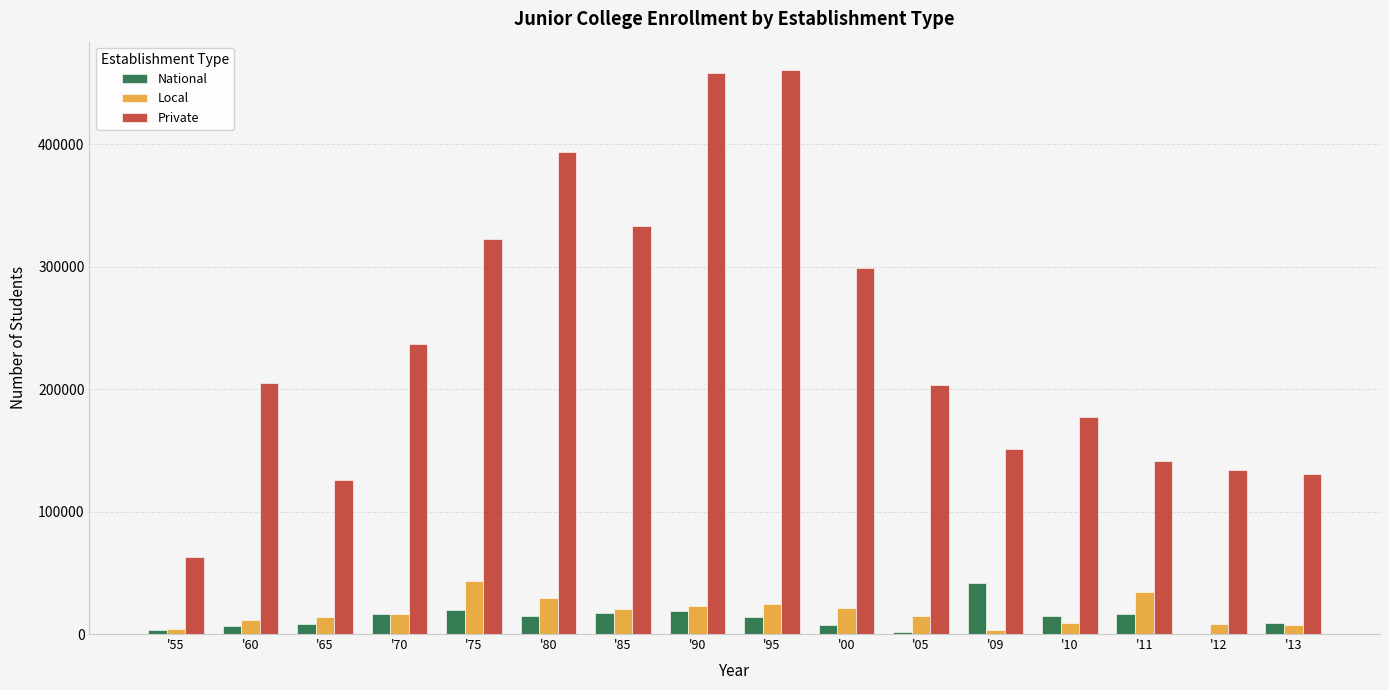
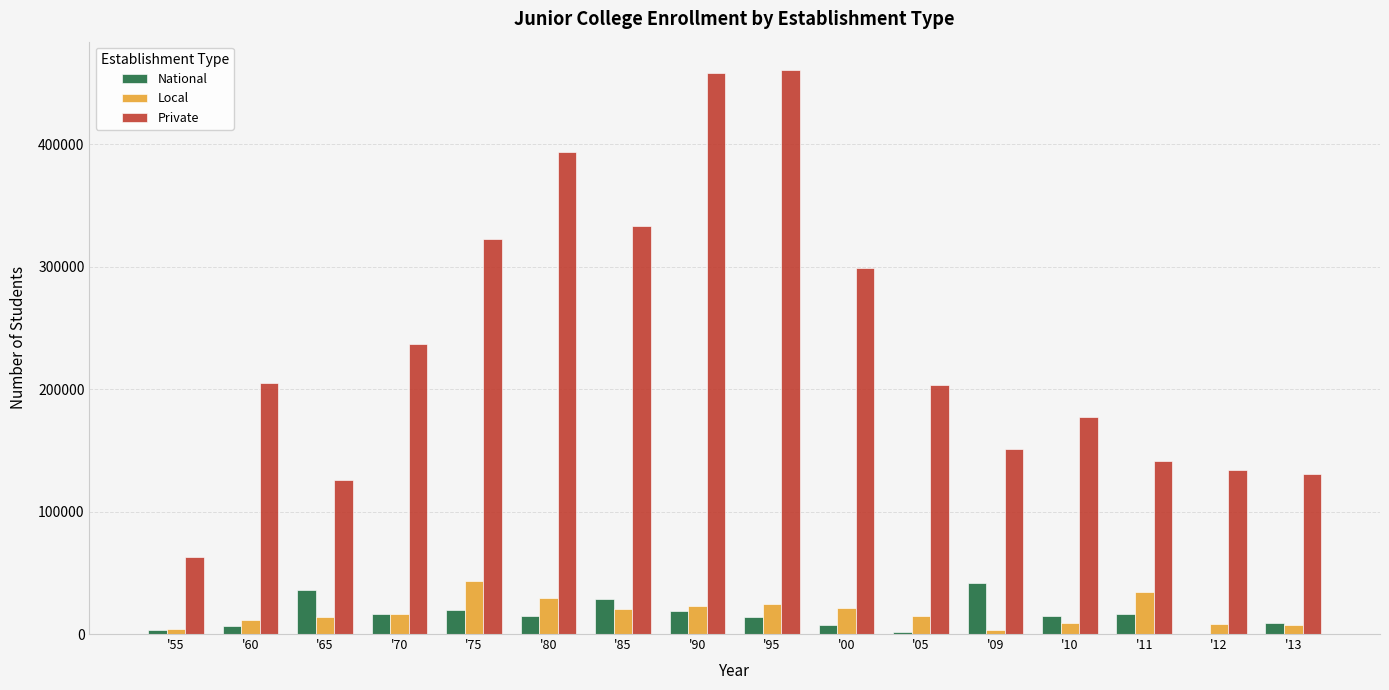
  {
    "National": {
      "'55": 4000,
      "'60": 7000,
-     "'65": 8000,
+     "'65": 36000,
      "'70": 17000,
      "'75": 20000,
      "'80": 15000,
-     "'85": 18000,
+     "'85": 29000,
      "'90": 19000,
      "'95": 14000,
      "'00": 8000,
      "'09": 42000,
      "'10": 15000,
      "'11": 16000,
      "'12": 0,
      "'13": 9000
    },
    "Local": {
      "'55": 4000,
      "'60": 11000,
      "'65": 14000,
      "'70": 16000,
      "'75": 43000,
      "'80": 29000,
      "'85": 21000,
      "'90": 23000,
      "'95": 24000,
      "'00": 21000,
      "'05": 14000,
      "'09": 3000,
      "'10": 9000,
      "'11": 34000,
      "'12": 8000,
      "'13": 8000
    },
    "Private": {
      "'55": 63000,
      "'60": 205000,
      "'65": 126000,
      "'70": 237000,
      "'75": 323000,
      "'80": 393000,
      "'85": 333000,
      "'90": 458000,
      "'95": 461000,
      "'00": 299000,
      "'05": 203000,
      "'09": 151000,
      "'10": 177000,
      "'11": 142000,
      "'12": 134000,
      "'13": 131000
    }
  }
